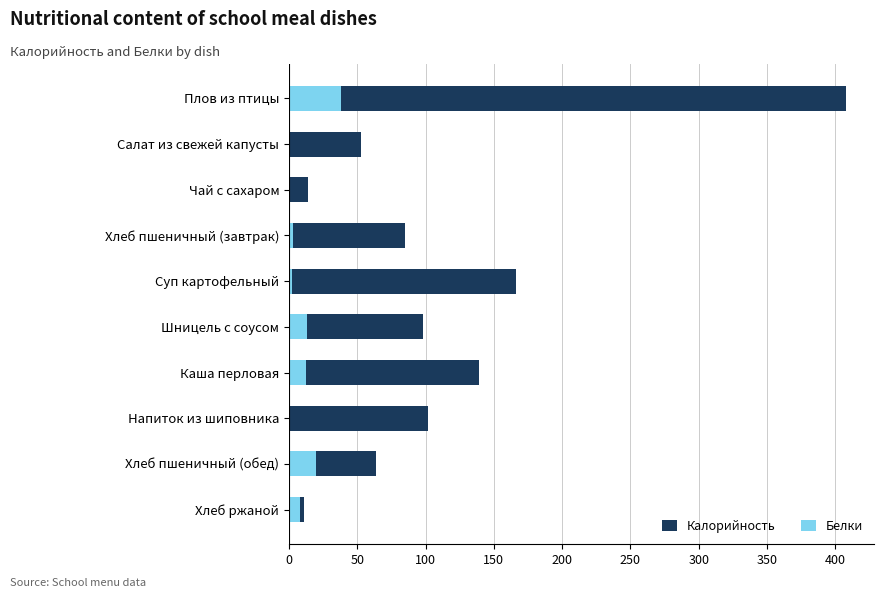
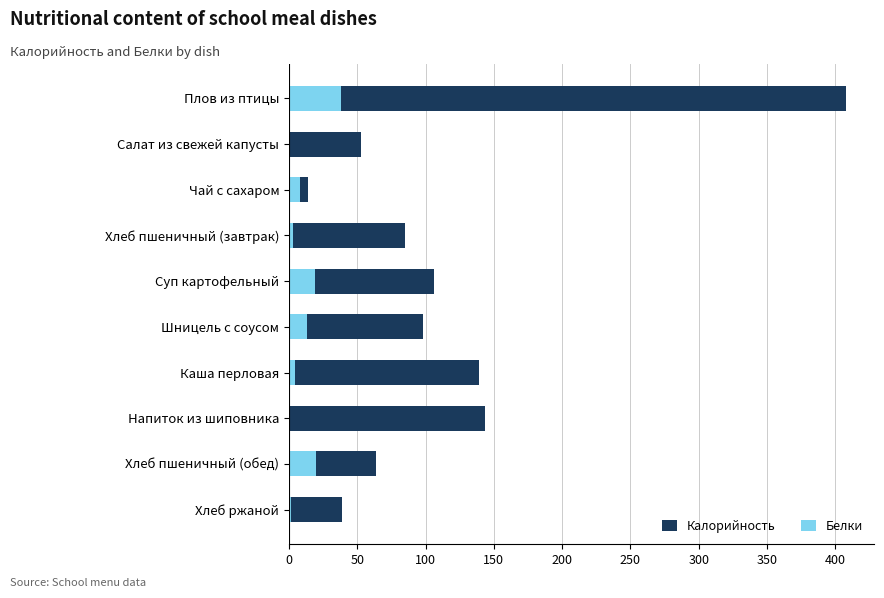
  {
    "Калорийность": {
      "Плов из птицы": 408,
      "Салат из свежей капусты": 53,
      "Чай с сахаром": 14,
      "Хлеб пшеничный (завтрак)": 85,
-     "Суп картофельный": 166,
+     "Суп картофельный": 106,
      "Шницель с соусом": 98,
      "Каша перловая": 139,
-     "Напиток из шиповника": 102,
+     "Напиток из шиповника": 144,
      "Хлеб пшеничный (обед)": 64,
-     "Хлеб ржаной": 11
+     "Хлеб ржаной": 39
    },
    "Белки": {
-     "Чай с сахаром": 0,
-     "Суп картофельный": 2,
-     "Каша перловая": 13,
-     "Хлеб ржаной": 8
+     "Чай с сахаром": 8,
+     "Суп картофельный": 19,
+     "Каша перловая": 4,
+     "Хлеб ржаной": 1
    }
  }
